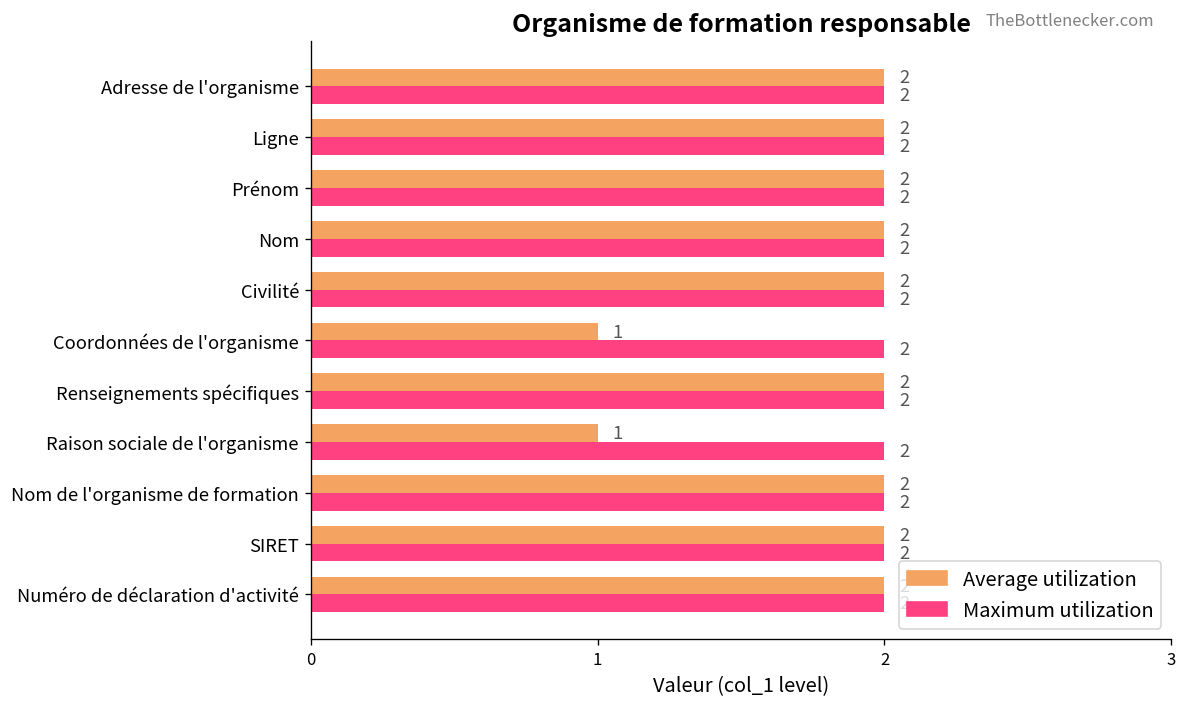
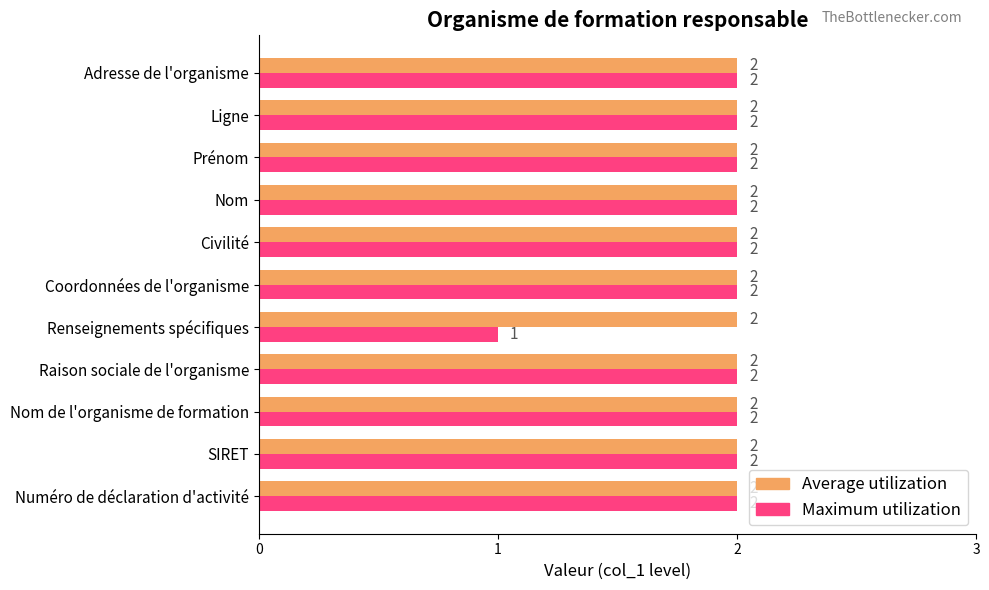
  {
    "Average utilization": {
      "Adresse de l'organisme": 2,
      "Ligne": 2,
      "Prénom": 2,
      "Nom": 2,
      "Civilité": 2,
-     "Coordonnées de l'organisme": 1,
+     "Coordonnées de l'organisme": 2,
      "Renseignements spécifiques": 2,
-     "Raison sociale de l'organisme": 1,
+     "Raison sociale de l'organisme": 2,
      "Nom de l'organisme de formation": 2,
      "SIRET": 2
    },
    "Maximum utilization": {
      "Adresse de l'organisme": 2,
      "Ligne": 2,
      "Prénom": 2,
      "Nom": 2,
      "Civilité": 2,
      "Coordonnées de l'organisme": 2,
-     "Renseignements spécifiques": 2,
+     "Renseignements spécifiques": 1,
      "Raison sociale de l'organisme": 2,
      "Nom de l'organisme de formation": 2
    }
  }
